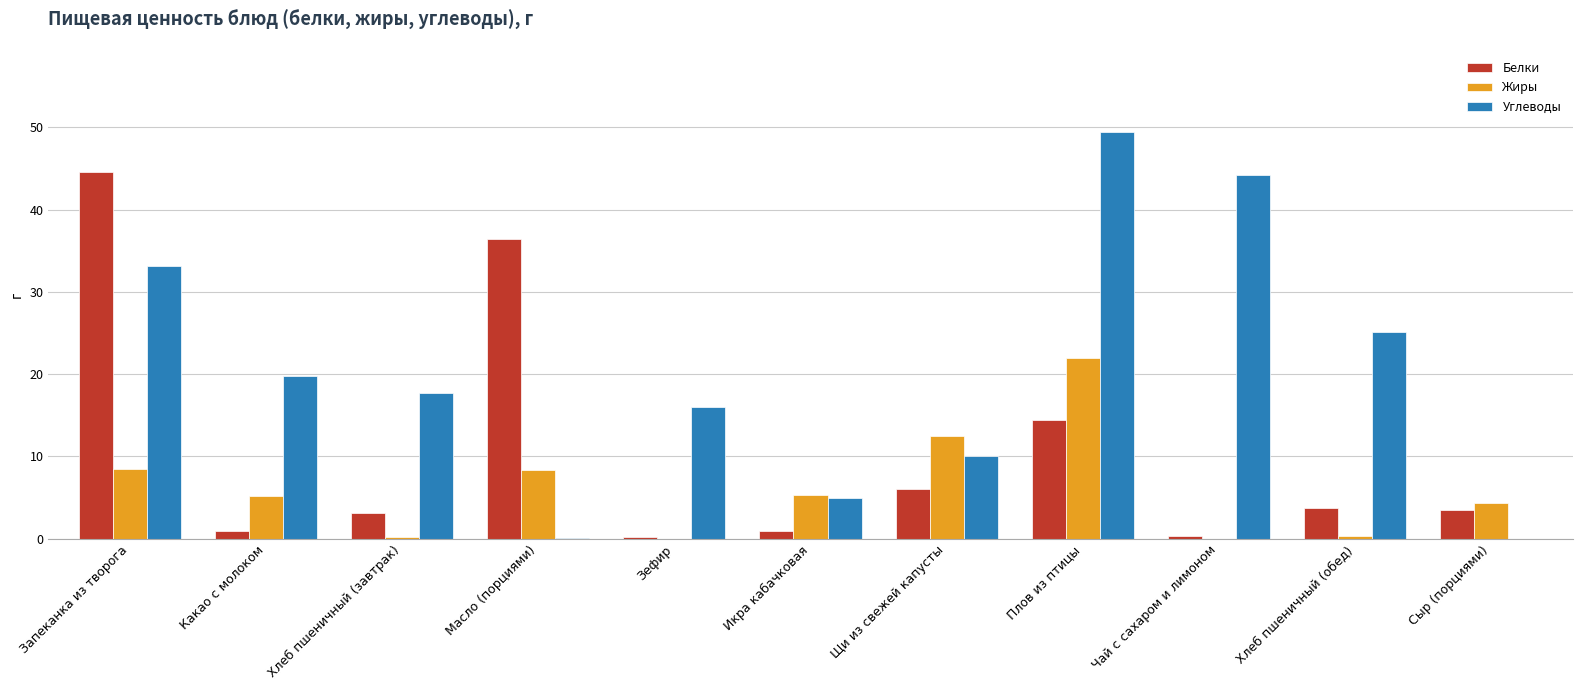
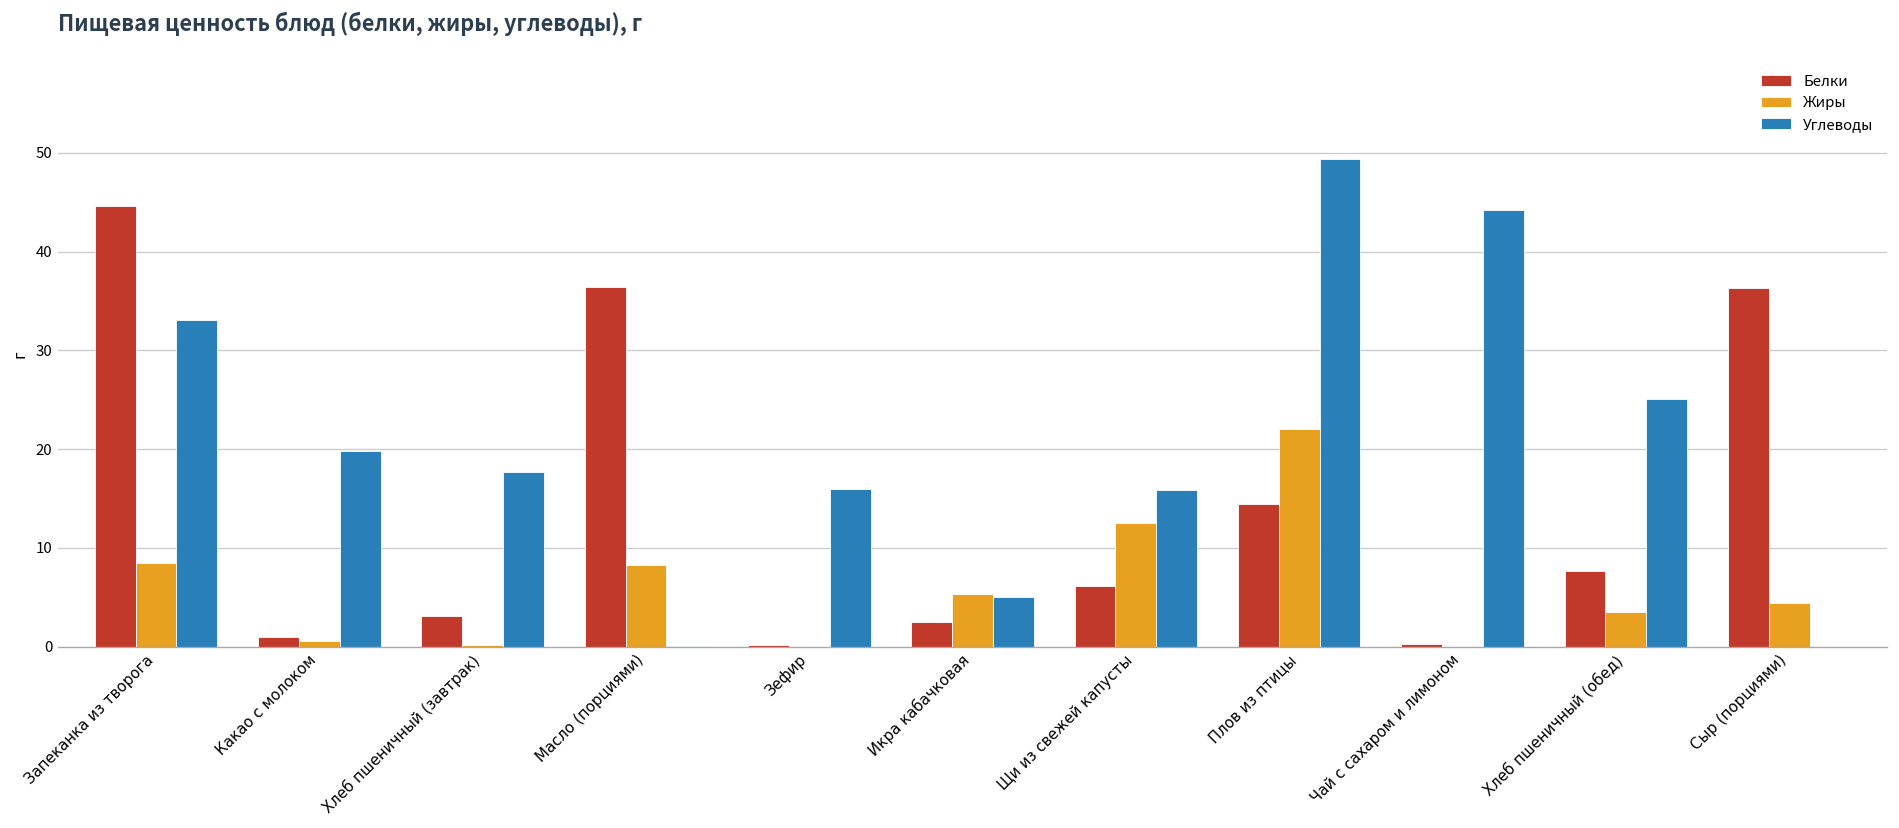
  {
    "Белки": {
      "Запеканка из творога": 45,
      "Какао с молоком": 1,
      "Хлеб пшеничный (завтрак)": 3,
      "Масло (порциями)": 36,
-     "Икра кабачковая": 1,
+     "Икра кабачковая": 3,
      "Щи из свежей капусты": 6,
      "Плов из птицы": 14,
-     "Хлеб пшеничный (обед)": 4,
-     "Сыр (порциями)": 4
+     "Хлеб пшеничный (обед)": 8,
+     "Сыр (порциями)": 36
    },
    "Жиры": {
      "Запеканка из творога": 9,
-     "Какао с молоком": 5,
+     "Какао с молоком": 1,
      "Масло (порциями)": 8,
      "Зефир": 0,
      "Икра кабачковая": 5,
      "Щи из свежей капусты": 13,
      "Плов из птицы": 22,
      "Чай с сахаром и лимоном": 0,
-     "Хлеб пшеничный (обед)": 0,
+     "Хлеб пшеничный (обед)": 4,
      "Сыр (порциями)": 4
    },
    "Углеводы": {
      "Запеканка из творога": 33,
      "Какао с молоком": 20,
      "Хлеб пшеничный (завтрак)": 18,
      "Зефир": 16,
      "Икра кабачковая": 5,
-     "Щи из свежей капусты": 10,
+     "Щи из свежей капусты": 16,
      "Плов из птицы": 49,
      "Чай с сахаром и лимоном": 44,
      "Хлеб пшеничный (обед)": 25,
      "Сыр (порциями)": 0
    }
  }
